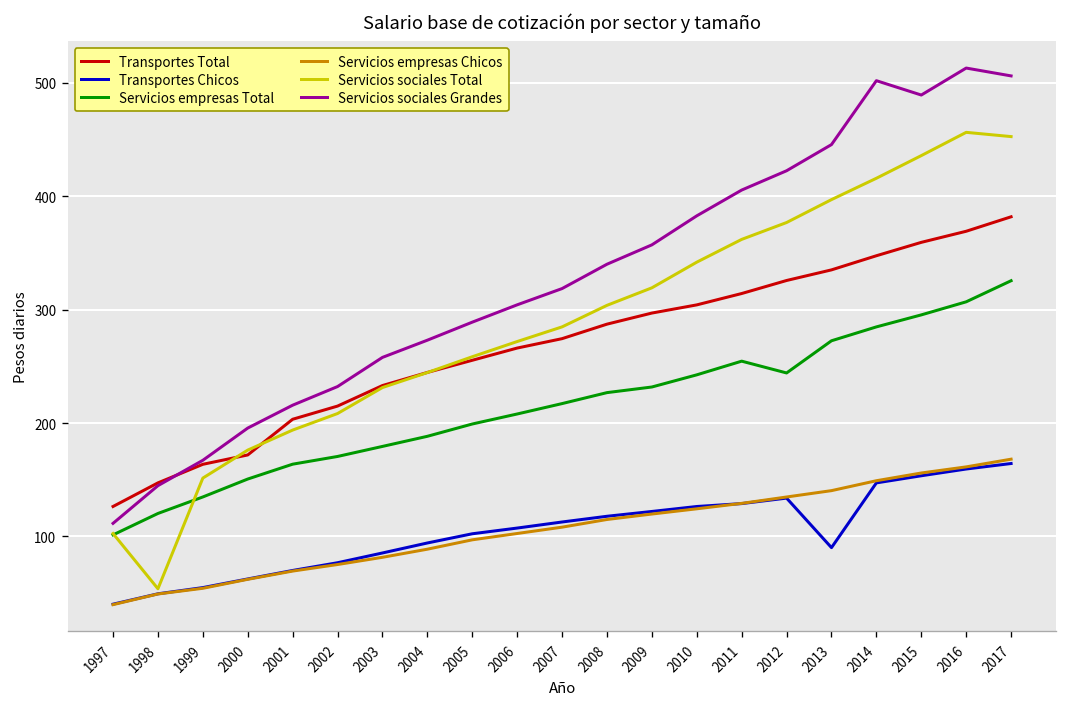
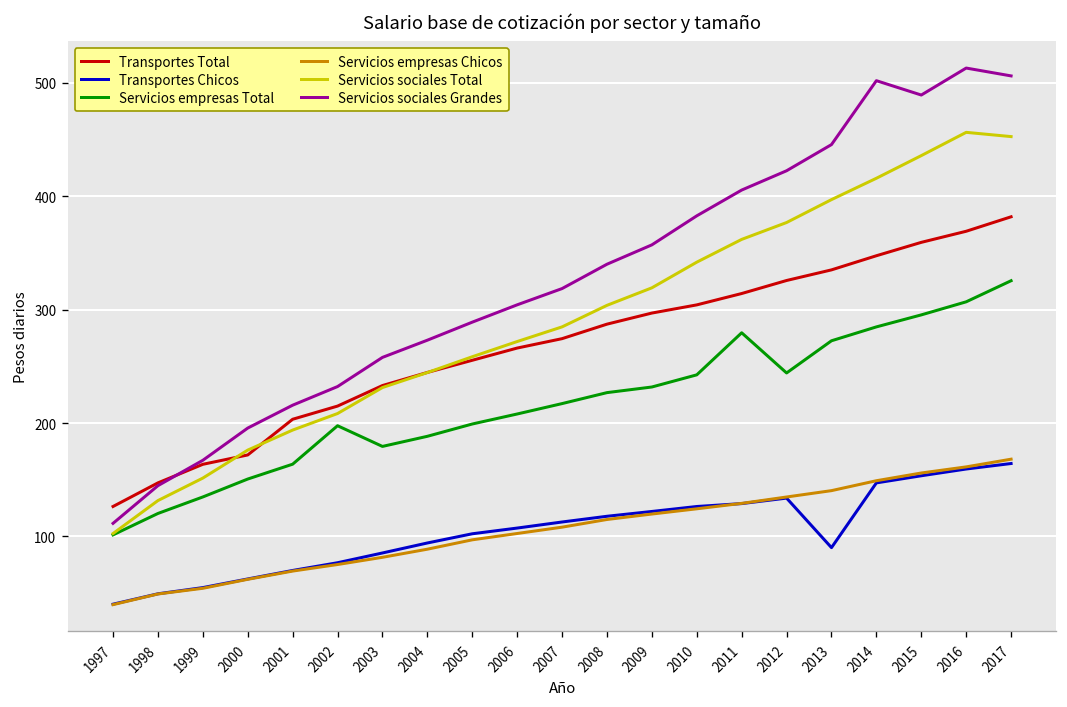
  {
    "Transportes Total": {
      "1997": 130,
      "1999": 160,
      "2000": 170,
      "2001": 200,
      "2002": 210,
      "2005": 260,
      "2006": 270,
      "2007": 270,
      "2008": 290,
      "2009": 300,
      "2010": 300,
      "2011": 310,
      "2012": 330,
      "2013": 340,
      "2014": 350,
      "2015": 360,
      "2016": 370,
      "2017": 380
    },
    "Transportes Chicos": {
      "2003": 90,
      "2004": 90,
      "2005": 100,
      "2006": 110,
      "2007": 110,
      "2008": 120,
      "2013": 90,
      "2017": 160
    },
    "Servicios empresas Total": {
      "1998": 120,
      "1999": 130,
      "2000": 150,
      "2001": 160,
-     "2002": 170,
+     "2002": 200,
      "2003": 180,
      "2004": 190,
      "2005": 200,
      "2006": 210,
      "2007": 220,
      "2008": 230,
      "2009": 230,
      "2010": 240,
-     "2011": 250,
+     "2011": 280,
      "2012": 240,
      "2013": 270,
      "2014": 280,
      "2015": 300,
      "2016": 310,
      "2017": 330
    },
    "Servicios empresas Chicos": {
      "2003": 80,
      "2004": 90,
      "2005": 100,
      "2006": 100,
      "2007": 110,
      "2008": 110,
      "2013": 140,
      "2017": 170
    },
    "Servicios sociales Total": {
-     "1998": 50,
+     "1998": 130,
      "1999": 150,
      "2000": 180,
      "2001": 190,
      "2002": 210,
      "2005": 260,
      "2006": 270,
      "2007": 280,
      "2008": 300,
      "2009": 320,
      "2010": 340,
      "2011": 360,
      "2012": 380,
      "2013": 400,
      "2014": 420,
      "2015": 440,
      "2016": 460,
      "2017": 450
    },
    "Servicios sociales Grandes": {
      "1997": 110,
      "1999": 170,
      "2000": 200,
      "2001": 220,
      "2002": 230,
      "2003": 260,
      "2004": 270,
      "2005": 290,
      "2006": 300,
      "2007": 320,
      "2008": 340,
      "2009": 360,
      "2010": 380,
      "2011": 410,
      "2012": 420,
      "2013": 450,
      "2014": 500,
      "2015": 490,
      "2016": 510,
      "2017": 510
    }
  }
